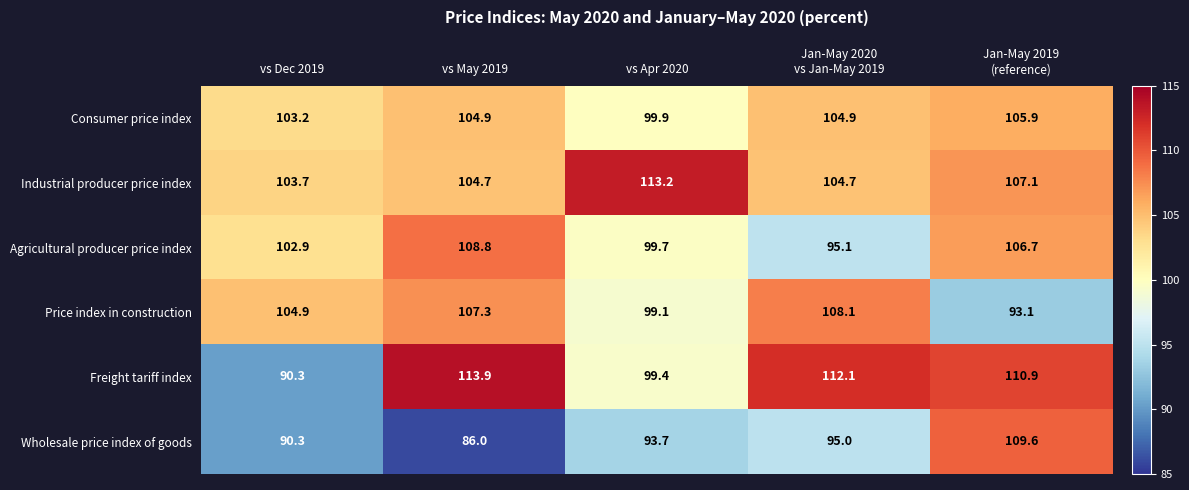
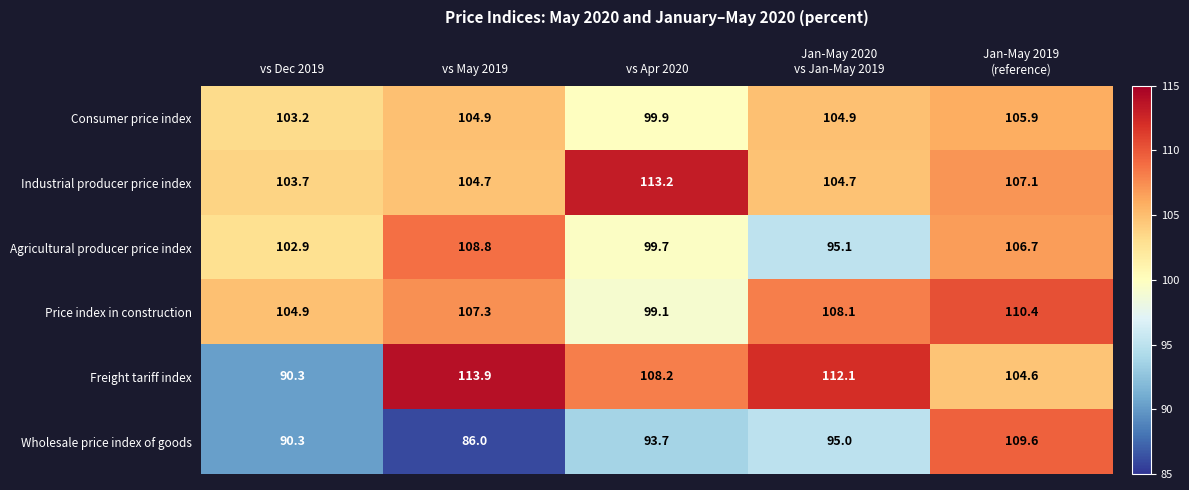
  {
    "Consumer price index": {
      "vs Dec 2019": 103.2,
      "vs May 2019": 104.9,
      "vs Apr 2020": 99.9,
      "Jan-May 2020 vs Jan-May 2019": 104.9,
      "Jan-May 2019 (reference)": 105.9
    },
    "Industrial producer price index": {
      "vs Dec 2019": 103.7,
      "vs May 2019": 104.7,
      "vs Apr 2020": 113.2,
      "Jan-May 2020 vs Jan-May 2019": 104.7,
      "Jan-May 2019 (reference)": 107.1
    },
    "Agricultural producer price index": {
      "vs Dec 2019": 102.9,
      "vs May 2019": 108.8,
      "vs Apr 2020": 99.7,
      "Jan-May 2020 vs Jan-May 2019": 95.1,
      "Jan-May 2019 (reference)": 106.7
    },
    "Price index in construction": {
      "vs Dec 2019": 104.9,
      "vs May 2019": 107.3,
      "vs Apr 2020": 99.1,
      "Jan-May 2020 vs Jan-May 2019": 108.1,
-     "Jan-May 2019 (reference)": 93.1
+     "Jan-May 2019 (reference)": 110.4
    },
    "Freight tariff index": {
      "vs Dec 2019": 90.3,
      "vs May 2019": 113.9,
-     "vs Apr 2020": 99.4,
+     "vs Apr 2020": 108.2,
      "Jan-May 2020 vs Jan-May 2019": 112.1,
-     "Jan-May 2019 (reference)": 110.9
+     "Jan-May 2019 (reference)": 104.6
    },
    "Wholesale price index of goods": {
      "vs Dec 2019": 90.3,
      "vs May 2019": 86.0,
      "vs Apr 2020": 93.7,
      "Jan-May 2020 vs Jan-May 2019": 95.0,
      "Jan-May 2019 (reference)": 109.6
    }
  }
